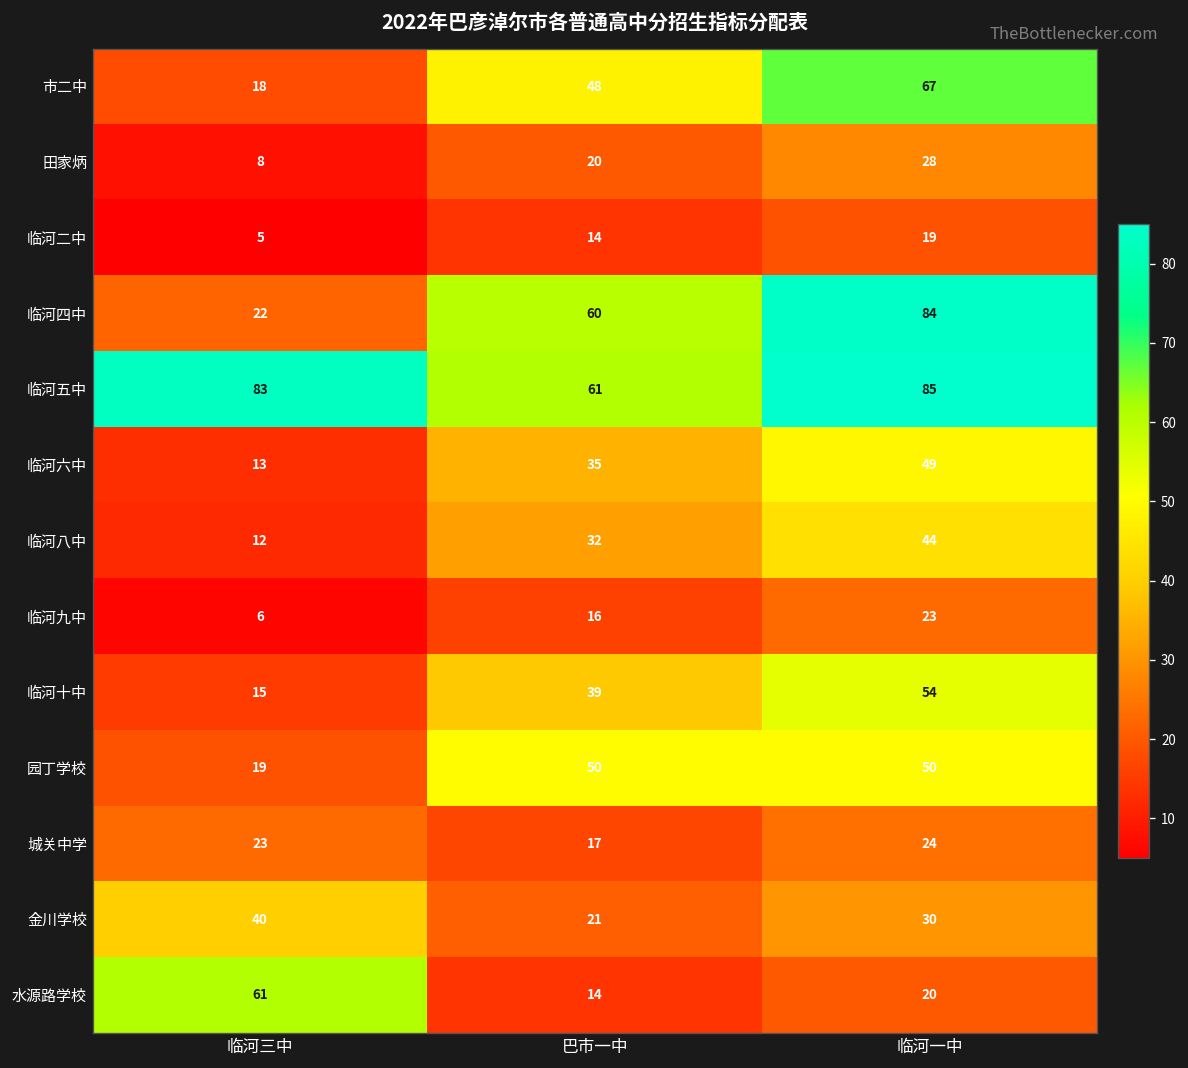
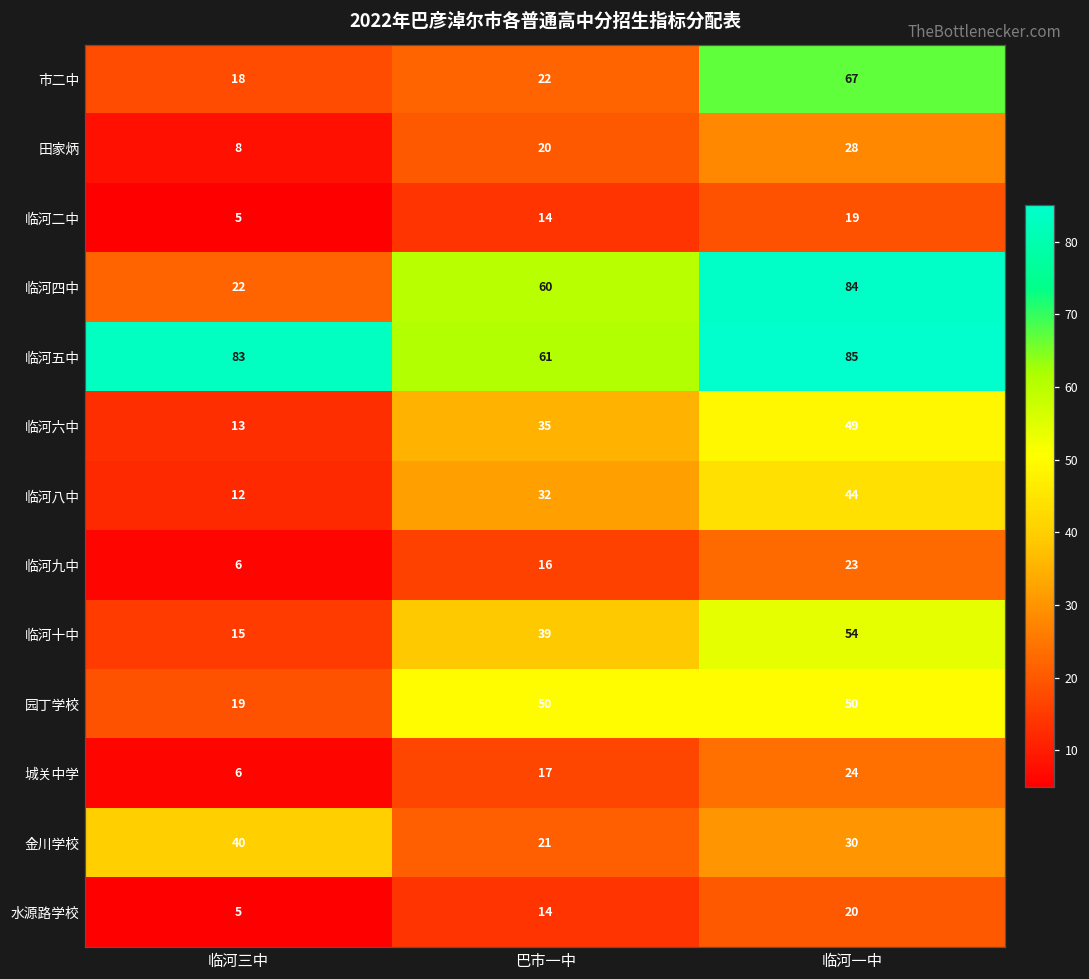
  {
    "市二中": {
      "临河三中": 18,
-     "巴市一中": 48,
+     "巴市一中": 22,
      "临河一中": 67
    },
    "田家炳": {
      "临河三中": 8,
      "巴市一中": 20,
      "临河一中": 28
    },
    "临河二中": {
      "临河三中": 5,
      "巴市一中": 14,
      "临河一中": 19
    },
    "临河四中": {
      "临河三中": 22,
      "巴市一中": 60,
      "临河一中": 84
    },
    "临河五中": {
      "临河三中": 83,
      "巴市一中": 61,
      "临河一中": 85
    },
    "临河六中": {
      "临河三中": 13,
      "巴市一中": 35,
      "临河一中": 49
    },
    "临河八中": {
      "临河三中": 12,
      "巴市一中": 32,
      "临河一中": 44
    },
    "临河九中": {
      "临河三中": 6,
      "巴市一中": 16,
      "临河一中": 23
    },
    "临河十中": {
      "临河三中": 15,
      "巴市一中": 39,
      "临河一中": 54
    },
    "园丁学校": {
      "临河三中": 19,
      "巴市一中": 50,
      "临河一中": 50
    },
    "城关中学": {
-     "临河三中": 23,
+     "临河三中": 6,
      "巴市一中": 17,
      "临河一中": 24
    },
    "金川学校": {
      "临河三中": 40,
      "巴市一中": 21,
      "临河一中": 30
    },
    "水源路学校": {
-     "临河三中": 61,
+     "临河三中": 5,
      "巴市一中": 14,
      "临河一中": 20
    }
  }
